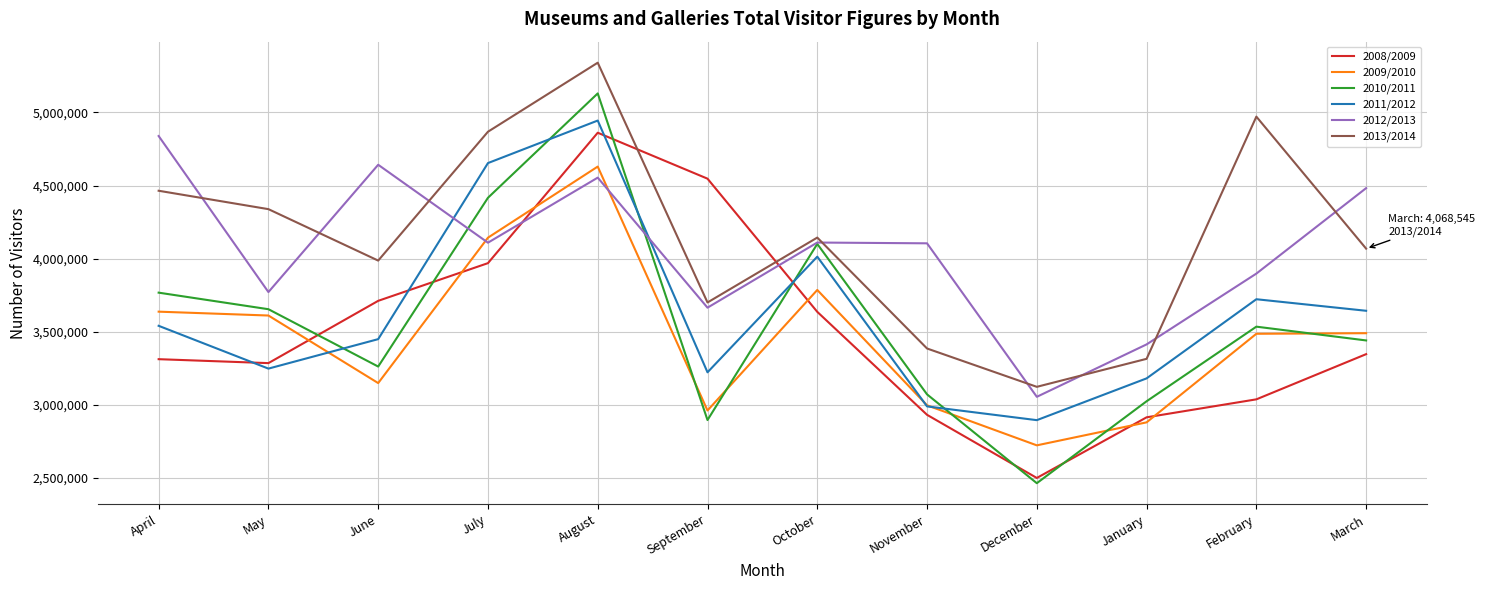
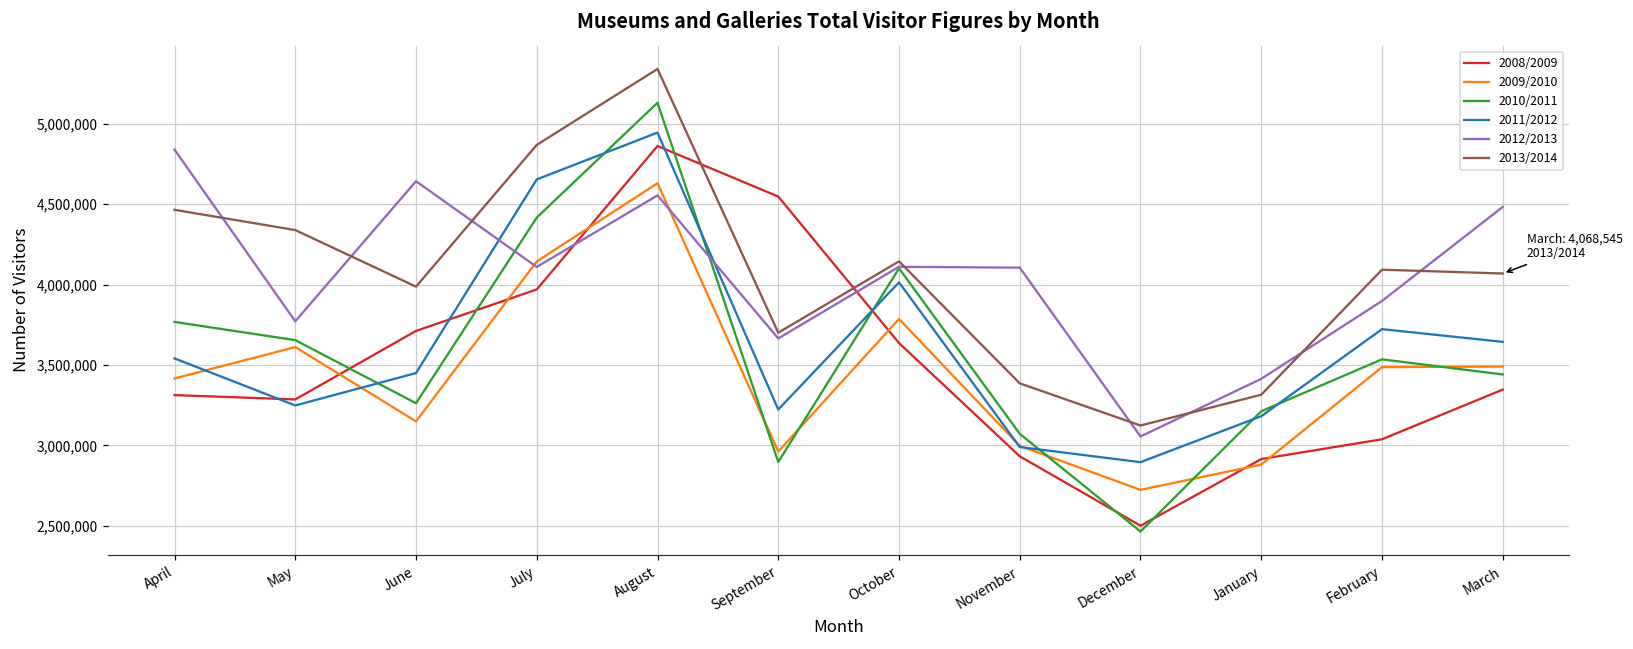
  {
    "2008/2009": {
      "April": "3,310,000",
      "May": "3,290,000",
      "June": "3,710,000",
      "July": "3,970,000",
      "August": "4,860,000",
      "September": "4,550,000",
      "October": "3,640,000",
      "November": "2,930,000",
      "December": "2,500,000",
      "January": "2,910,000",
      "February": "3,040,000",
      "March": "3,350,000"
    },
    "2009/2010": {
-     "April": "3,640,000",
+     "April": "3,420,000",
      "May": "3,610,000",
      "June": "3,150,000",
      "July": "4,140,000",
      "August": "4,630,000",
      "September": "2,960,000",
      "October": "3,790,000",
      "December": "2,720,000",
      "January": "2,880,000",
      "February": "3,490,000",
      "March": "3,490,000"
    },
    "2010/2011": {
      "April": "3,770,000",
      "May": "3,650,000",
      "June": "3,260,000",
      "July": "4,420,000",
      "August": "5,130,000",
      "September": "2,900,000",
      "November": "3,070,000",
      "December": "2,460,000",
-     "January": "3,020,000",
+     "January": "3,210,000",
      "February": "3,530,000",
      "March": "3,440,000"
    },
    "2011/2012": {
      "April": "3,540,000",
      "May": "3,250,000",
      "June": "3,450,000",
      "July": "4,650,000",
      "August": "4,940,000",
      "September": "3,220,000",
      "October": "4,010,000",
      "December": "2,900,000",
      "January": "3,180,000",
      "February": "3,720,000",
      "March": "3,640,000"
    },
    "2012/2013": {
      "April": "4,840,000",
      "May": "3,770,000",
      "June": "4,640,000",
      "July": "4,110,000",
      "August": "4,550,000",
      "September": "3,660,000",
      "November": "4,100,000",
      "December": "3,050,000",
      "January": "3,410,000",
      "February": "3,900,000",
      "March": "4,480,000"
    },
    "2013/2014": {
      "April": "4,460,000",
      "May": "4,340,000",
      "June": "3,990,000",
      "July": "4,870,000",
      "August": "5,340,000",
      "September": "3,700,000",
      "October": "4,140,000",
      "November": "3,390,000",
      "December": "3,120,000",
      "January": "3,310,000",
-     "February": "4,970,000"
+     "February": "4,090,000"
    }
  }
